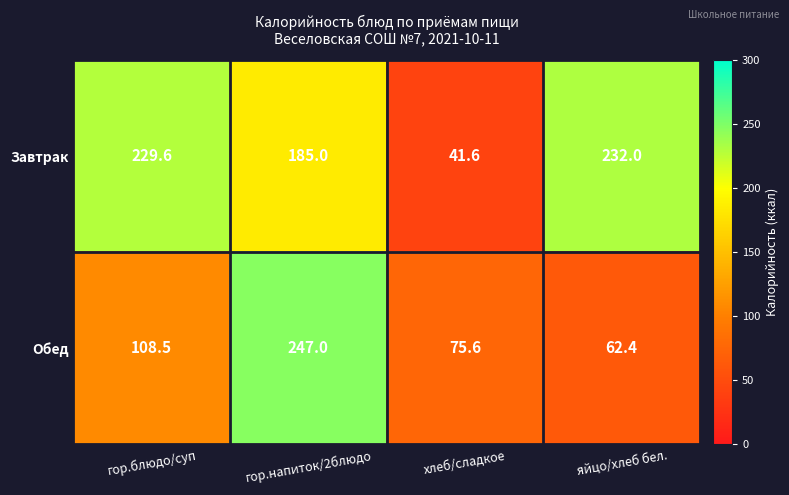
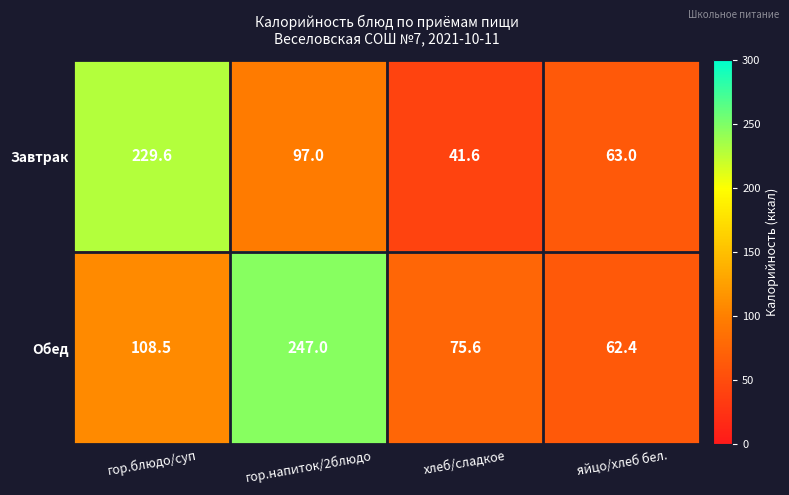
  {
    "Завтрак": {
      "гор.блюдо/суп": 229.6,
-     "гор.напиток/2блюдо": 185.0,
+     "гор.напиток/2блюдо": 97.0,
      "хлеб/сладкое": 41.6,
-     "яйцо/хлеб бел.": 232.0
+     "яйцо/хлеб бел.": 63.0
    },
    "Обед": {
      "гор.блюдо/суп": 108.5,
      "гор.напиток/2блюдо": 247.0,
      "хлеб/сладкое": 75.6,
      "яйцо/хлеб бел.": 62.4
    }
  }
